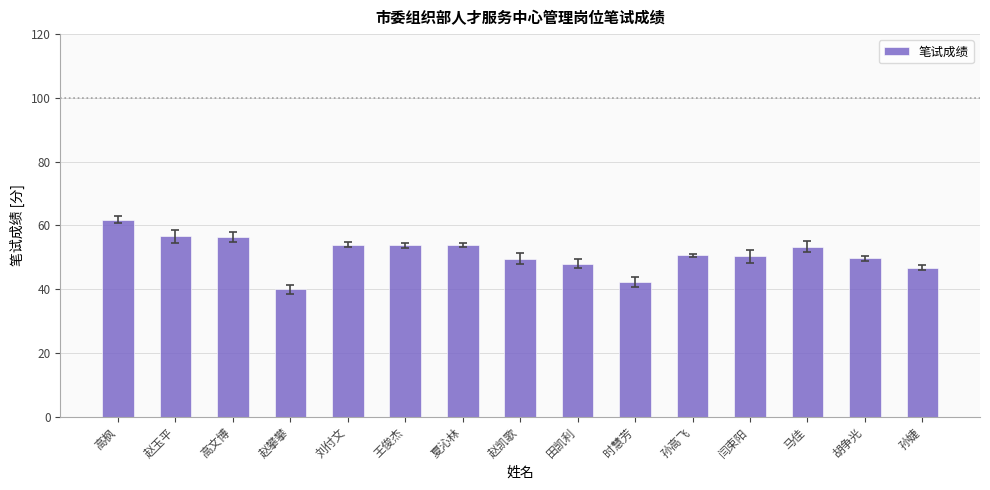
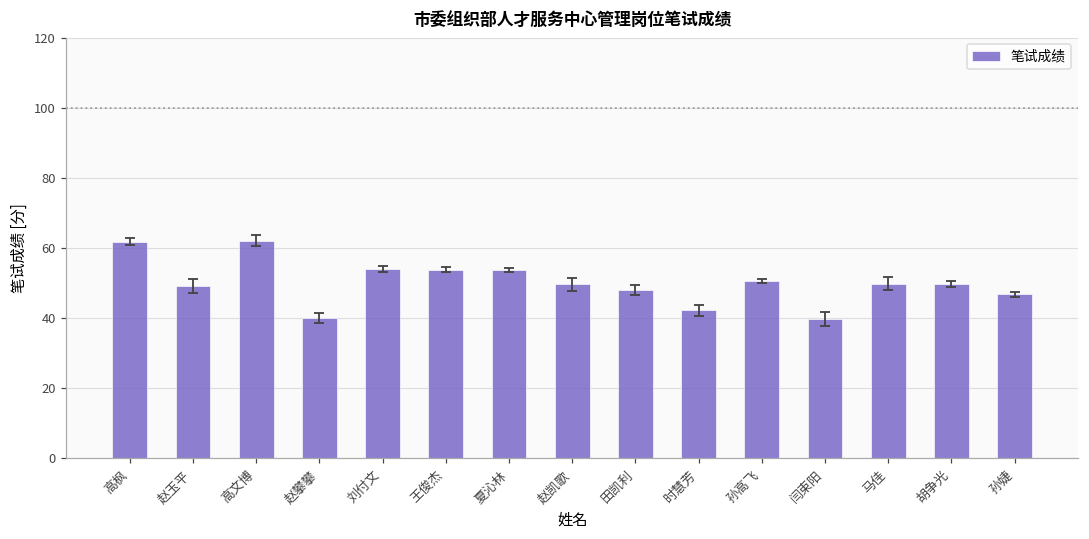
  {
    "笔试成绩": {
      "高枫": 62,
-     "赵玉平": 57,
-     "高文博": 56,
+     "赵玉平": 49,
+     "高文博": 62,
      "赵攀攀": 40,
      "刘付文": 54,
      "王俊杰": 54,
      "夏沁林": 54,
      "赵凯歌": 50,
      "田凯利": 48,
      "时慧芳": 42,
      "孙高飞": 51,
-     "闫束阳": 50,
-     "马佳": 53,
+     "闫束阳": 40,
+     "马佳": 50,
      "胡争光": 50,
      "孙婕": 47
    }
  }
